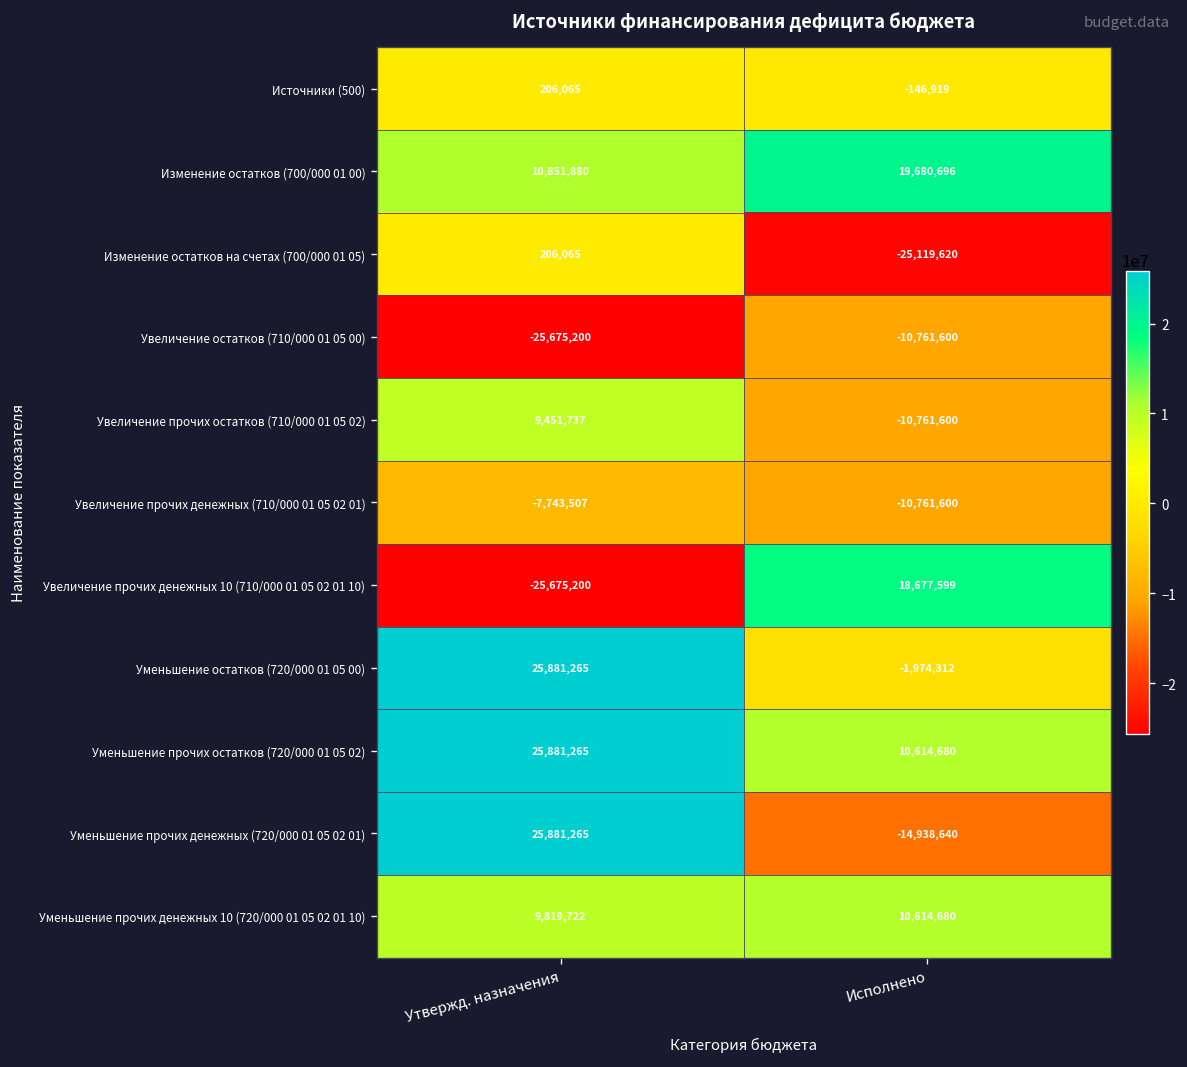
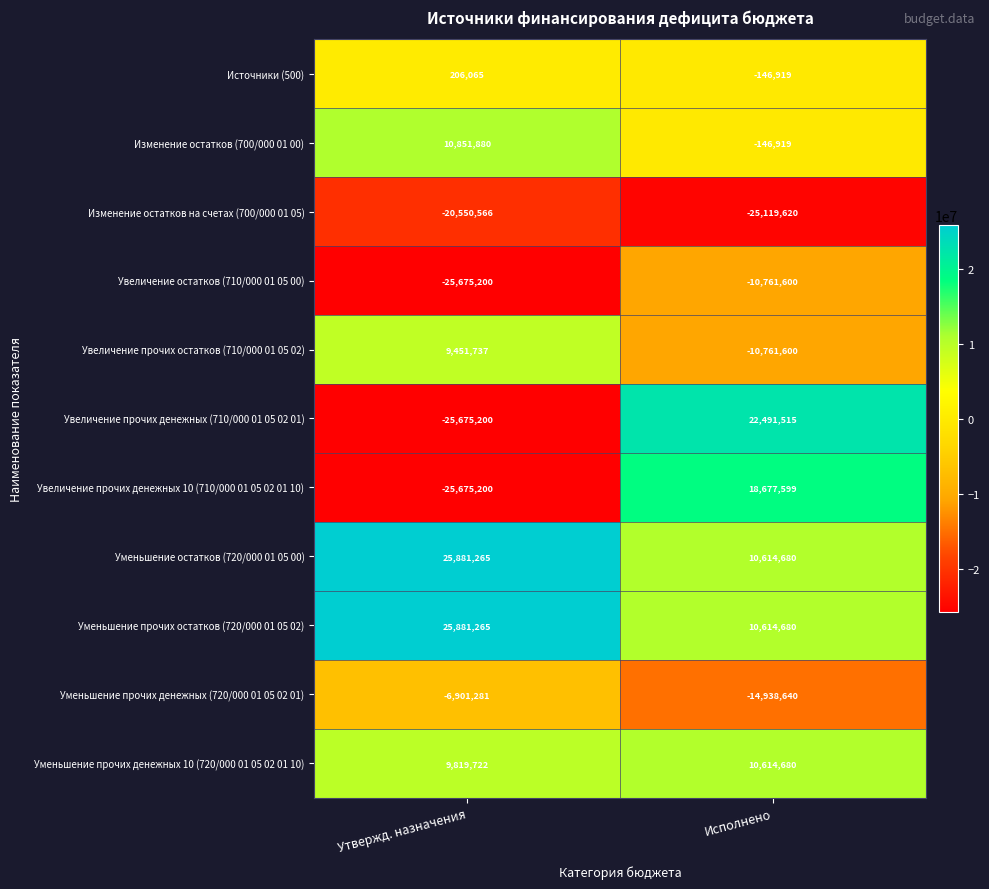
  {
    "Источники (500)": {
      "Утвержд. назначения": "206,065",
      "Исполнено": "-146,919"
    },
    "Изменение остатков (700/000 01 00)": {
      "Утвержд. назначения": "10,851,880",
-     "Исполнено": "19,680,696"
+     "Исполнено": "-146,919"
    },
    "Изменение остатков на счетах (700/000 01 05)": {
-     "Утвержд. назначения": "206,065",
+     "Утвержд. назначения": "-20,550,566",
      "Исполнено": "-25,119,620"
    },
    "Увеличение остатков (710/000 01 05 00)": {
      "Утвержд. назначения": "-25,675,200",
      "Исполнено": "-10,761,600"
    },
    "Увеличение прочих остатков (710/000 01 05 02)": {
      "Утвержд. назначения": "9,451,737",
      "Исполнено": "-10,761,600"
    },
    "Увеличение прочих денежных (710/000 01 05 02 01)": {
-     "Утвержд. назначения": "-7,743,507",
-     "Исполнено": "-10,761,600"
+     "Утвержд. назначения": "-25,675,200",
+     "Исполнено": "22,491,515"
    },
    "Увеличение прочих денежных 10 (710/000 01 05 02 01 10)": {
      "Утвержд. назначения": "-25,675,200",
      "Исполнено": "18,677,599"
    },
    "Уменьшение остатков (720/000 01 05 00)": {
      "Утвержд. назначения": "25,881,265",
-     "Исполнено": "-1,974,312"
+     "Исполнено": "10,614,680"
    },
    "Уменьшение прочих остатков (720/000 01 05 02)": {
      "Утвержд. назначения": "25,881,265",
      "Исполнено": "10,614,680"
    },
    "Уменьшение прочих денежных (720/000 01 05 02 01)": {
-     "Утвержд. назначения": "25,881,265",
+     "Утвержд. назначения": "-6,901,281",
      "Исполнено": "-14,938,640"
    },
    "Уменьшение прочих денежных 10 (720/000 01 05 02 01 10)": {
      "Утвержд. назначения": "9,819,722",
      "Исполнено": "10,614,680"
    }
  }
